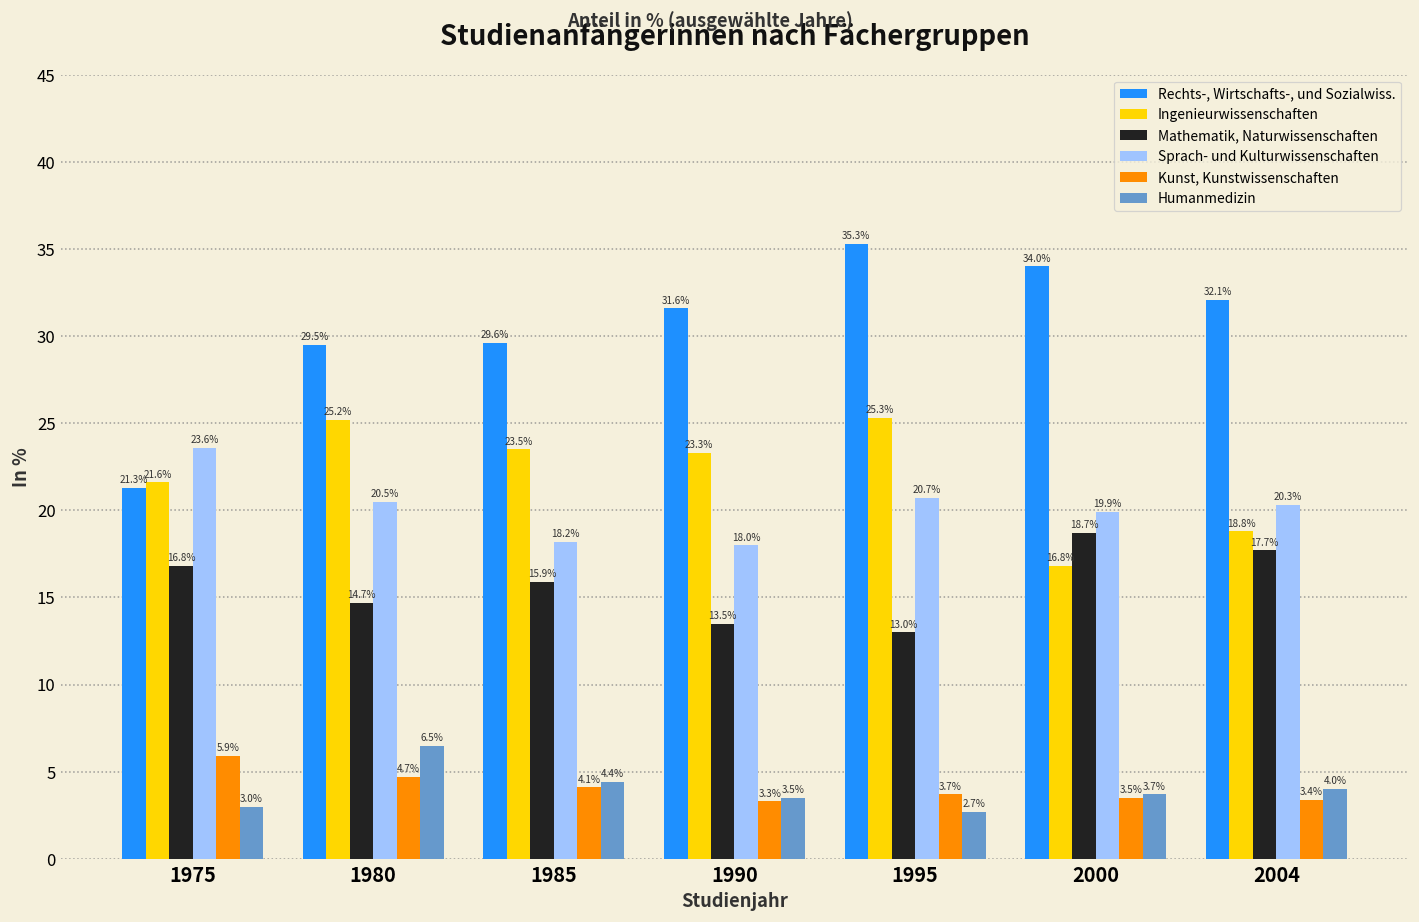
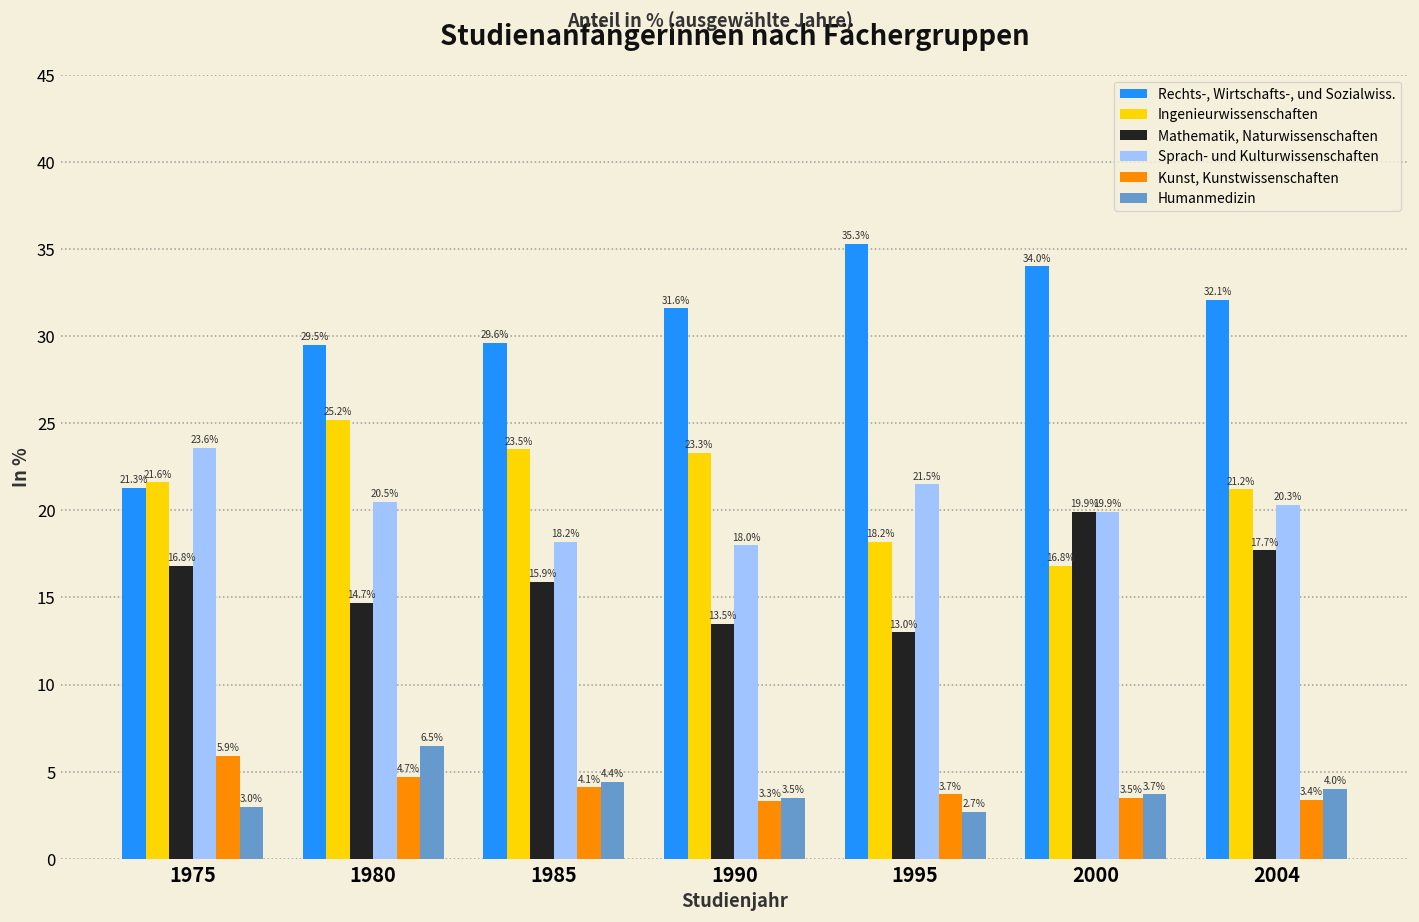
  {
    "Rechts-, Wirtschafts-, und Sozialwiss.": {
      "1975": "21.3%",
      "1980": "29.5%",
      "1985": "29.6%",
      "1990": "31.6%",
      "1995": "35.3%",
      "2000": "34.0%",
      "2004": "32.1%"
    },
    "Ingenieurwissenschaften": {
      "1975": "21.6%",
      "1980": "25.2%",
      "1985": "23.5%",
      "1990": "23.3%",
-     "1995": "25.3%",
+     "1995": "18.2%",
      "2000": "16.8%",
-     "2004": "18.8%"
+     "2004": "21.2%"
    },
    "Mathematik, Naturwissenschaften": {
      "1975": "16.8%",
      "1980": "14.7%",
      "1985": "15.9%",
      "1990": "13.5%",
      "1995": "13.0%",
-     "2000": "18.7%",
+     "2000": "19.9%",
      "2004": "17.7%"
    },
    "Sprach- und Kulturwissenschaften": {
      "1975": "23.6%",
      "1980": "20.5%",
      "1985": "18.2%",
      "1990": "18.0%",
-     "1995": "20.7%",
+     "1995": "21.5%",
      "2004": "20.3%"
    },
    "Kunst, Kunstwissenschaften": {
      "1975": "5.9%",
      "1980": "4.7%",
      "1985": "4.1%",
      "1990": "3.3%",
      "1995": "3.7%",
      "2000": "3.5%",
      "2004": "3.4%"
    },
    "Humanmedizin": {
      "1975": "3.0%",
      "1980": "6.5%",
      "1985": "4.4%",
      "1990": "3.5%",
      "1995": "2.7%",
      "2000": "3.7%",
      "2004": "4.0%"
    }
  }
